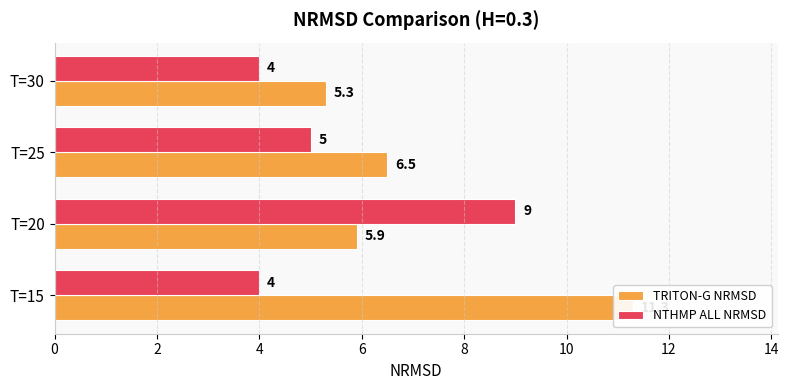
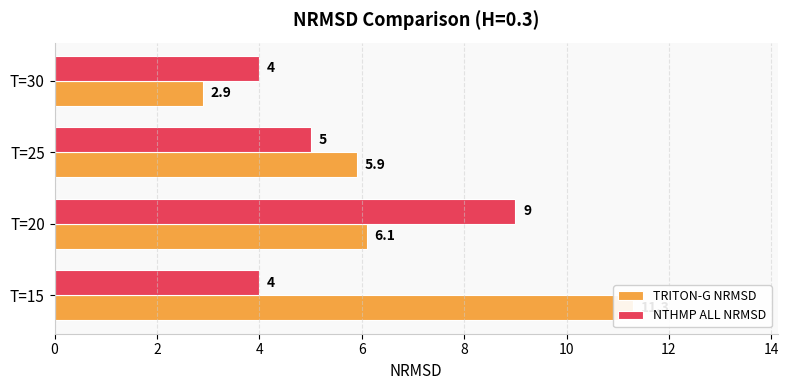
  {
    "TRITON-G NRMSD": {
-     "T=30": 5.3,
-     "T=25": 6.5,
-     "T=20": 5.9
+     "T=30": 2.9,
+     "T=25": 5.9,
+     "T=20": 6.1
    },
    "NTHMP ALL NRMSD": {
      "T=30": 4,
      "T=25": 5,
      "T=20": 9,
      "T=15": 4
    }
  }
